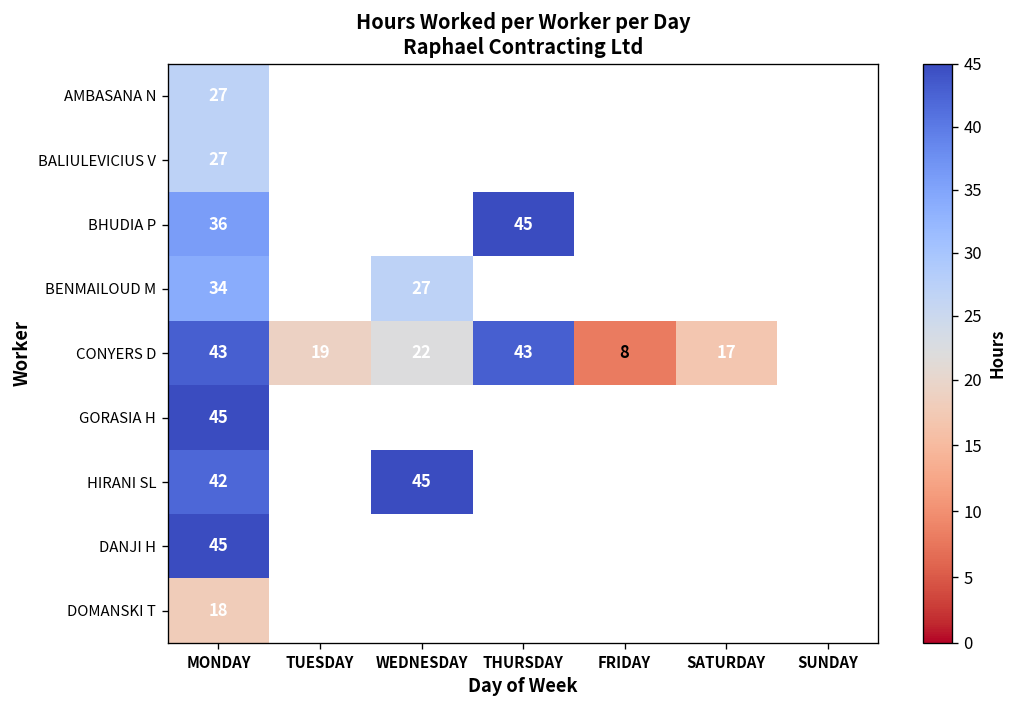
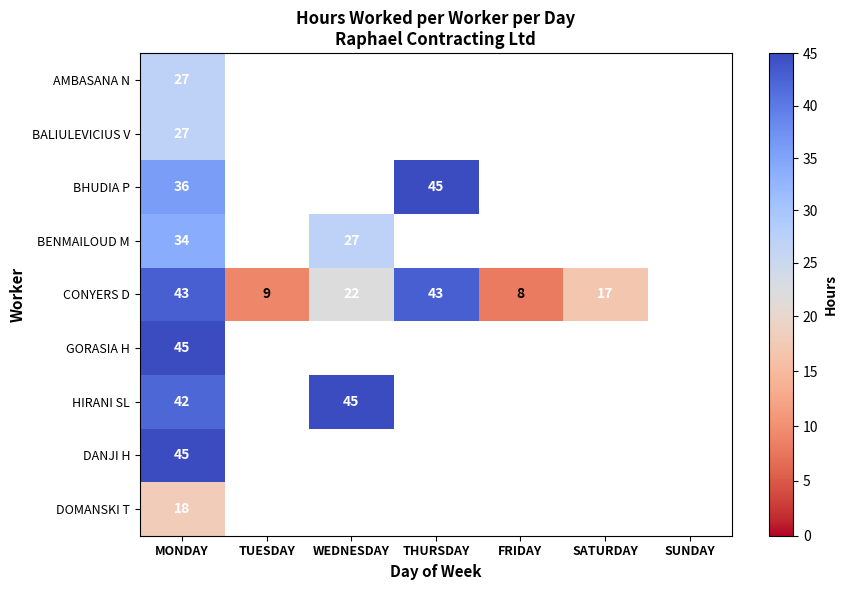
  {
    "AMBASANA N": {
      "MONDAY": 27
    },
    "BALIULEVICIUS V": {
      "MONDAY": 27
    },
    "BHUDIA P": {
      "MONDAY": 36,
      "THURSDAY": 45
    },
    "BENMAILOUD M": {
      "MONDAY": 34,
      "WEDNESDAY": 27
    },
    "CONYERS D": {
      "MONDAY": 43,
-     "TUESDAY": 19,
+     "TUESDAY": 9,
      "THURSDAY": 43,
      "FRIDAY": 8,
      "SATURDAY": 17
    },
    "GORASIA H": {
      "MONDAY": 45
    },
    "HIRANI SL": {
      "MONDAY": 42,
      "WEDNESDAY": 45
    },
    "DANJI H": {
      "MONDAY": 45
    },
    "DOMANSKI T": {
      "MONDAY": 18
    }
  }
